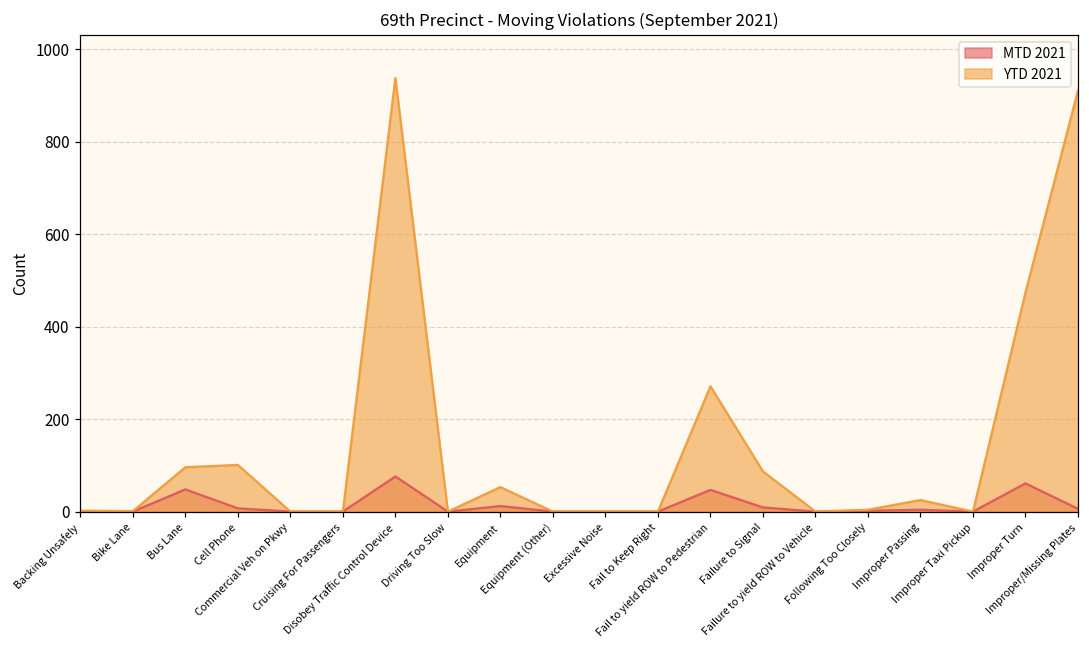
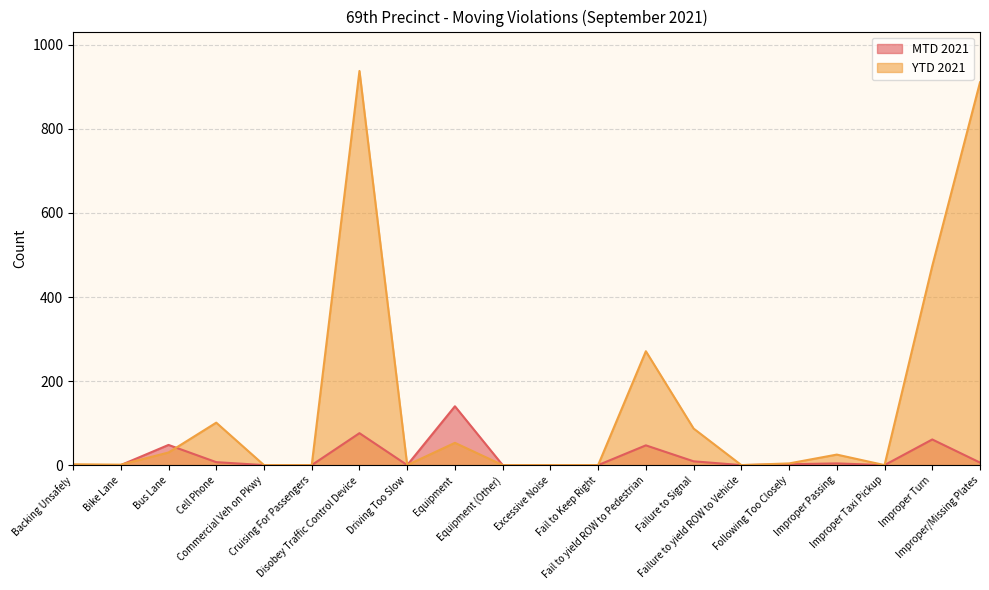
  {
    "MTD 2021": {
      "Bus Lane": 50,
      "Cell Phone": 10,
      "Disobey Traffic Control Device": 80,
-     "Equipment": 10,
+     "Equipment": 140,
      "Fail to yield ROW to Pedestrian": 50,
      "Failure to Signal": 10,
      "Improper Passing": 0,
      "Improper Turn": 60,
      "Improper/Missing Plates": 10
    },
    "YTD 2021": {
-     "Bus Lane": 100,
+     "Bus Lane": 30,
      "Cell Phone": 100,
      "Disobey Traffic Control Device": 940,
      "Equipment": 50,
      "Fail to yield ROW to Pedestrian": 270,
      "Failure to Signal": 90,
      "Improper Passing": 30,
      "Improper Turn": 470,
      "Improper/Missing Plates": 910
    }
  }
